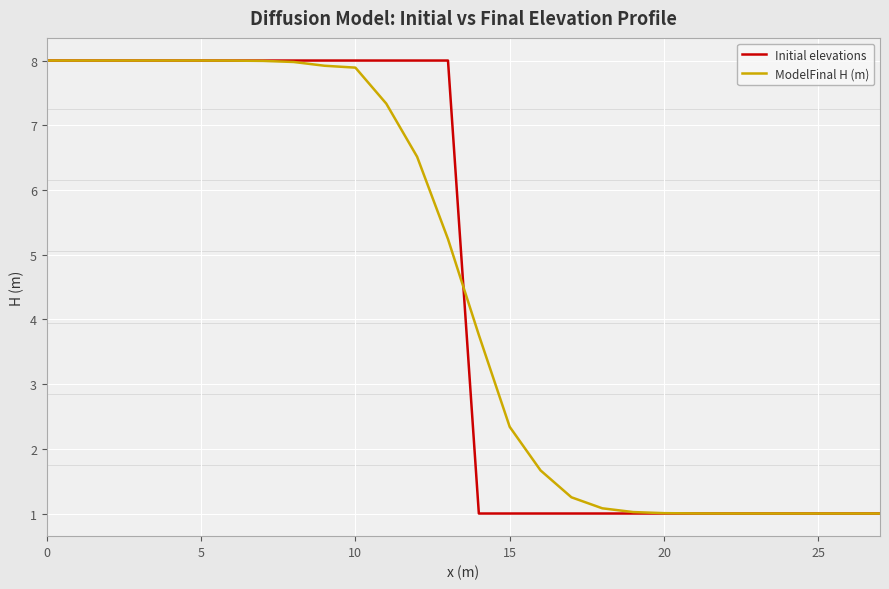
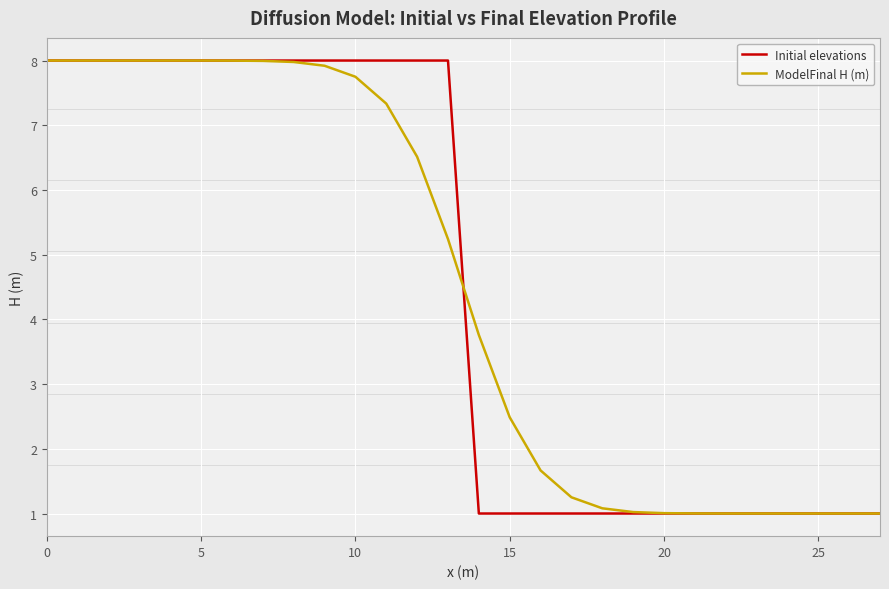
  {
    "Initial elevations": {
      "10": 8.0,
      "15": 1.0
    },
    "ModelFinal H (m)": {
-     "10": 7.9,
-     "15": 2.3
+     "10": 7.7,
+     "15": 2.5
    }
  }
